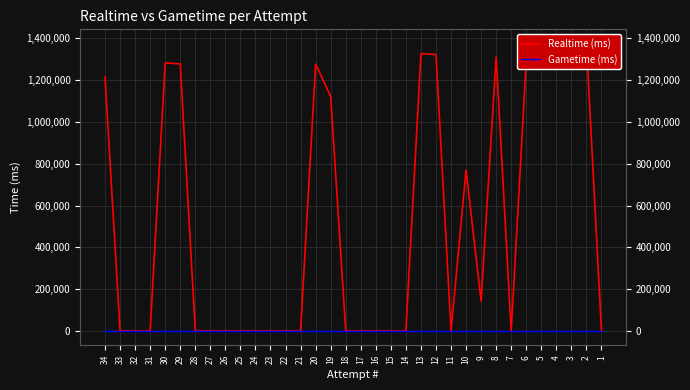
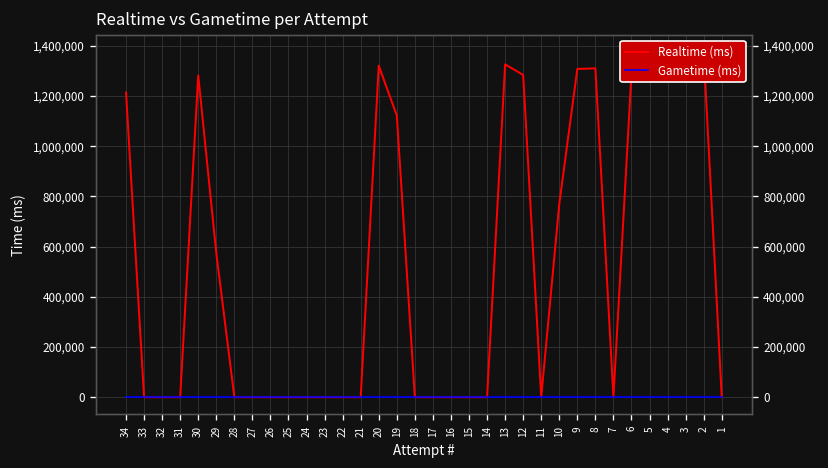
  {
    "Realtime (ms)": {
      "34": "1,210,000",
      "30": "1,280,000",
-     "29": "1,280,000",
-     "20": "1,280,000",
+     "29": "570,000",
+     "20": "1,320,000",
      "19": "1,120,000",
      "13": "1,330,000",
-     "12": "1,320,000",
+     "12": "1,280,000",
      "10": "770,000",
-     "9": "140,000",
+     "9": "1,310,000",
      "8": "1,310,000"
    },
    "Gametime (ms)": {
      "34": "0",
      "30": "0",
      "29": "0",
      "20": "0",
      "19": "0",
      "13": "0",
      "12": "0",
      "10": "0",
      "9": "0",
      "8": "0",
      "6": "0",
      "5": "0",
      "4": "0",
      "3": "0",
      "2": "0"
    }
  }
